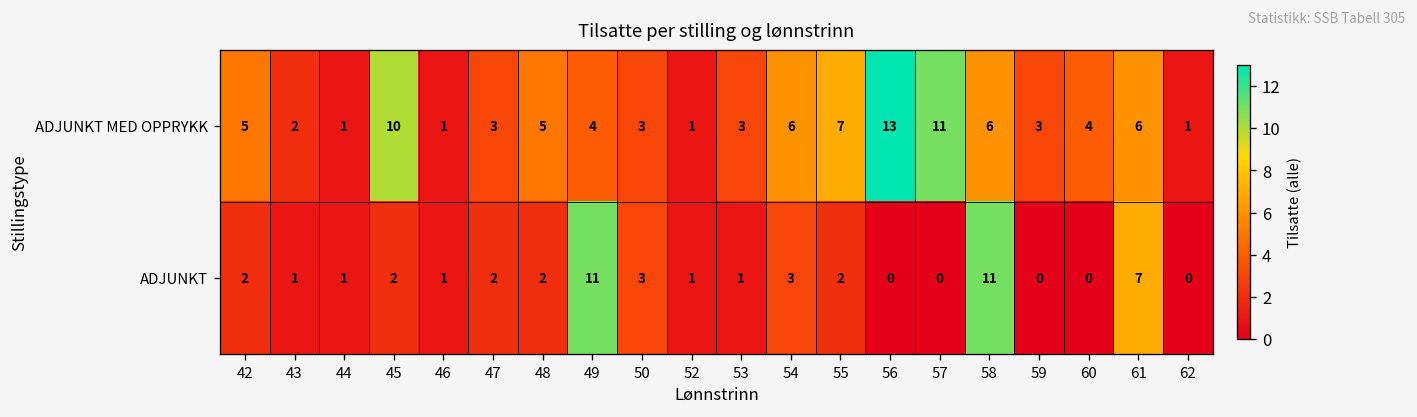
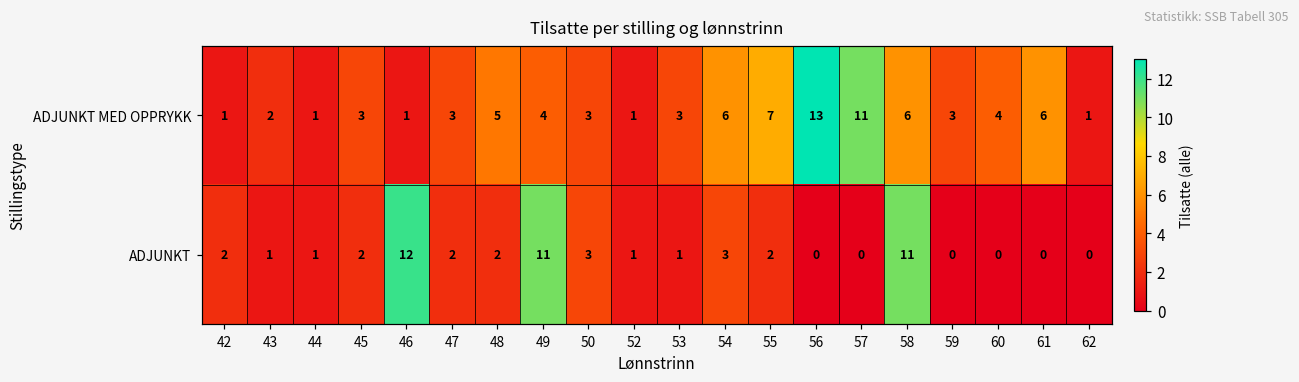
  {
    "ADJUNKT MED OPPRYKK": {
-     "42": 5,
+     "42": 1,
      "43": 2,
      "44": 1,
-     "45": 10,
+     "45": 3,
      "46": 1,
      "47": 3,
      "48": 5,
      "49": 4,
      "50": 3,
      "52": 1,
      "53": 3,
      "54": 6,
      "55": 7,
      "56": 13,
      "57": 11,
      "58": 6,
      "59": 3,
      "60": 4,
      "61": 6,
      "62": 1
    },
    "ADJUNKT": {
      "42": 2,
      "43": 1,
      "44": 1,
      "45": 2,
-     "46": 1,
+     "46": 12,
      "47": 2,
      "48": 2,
      "49": 11,
      "50": 3,
      "52": 1,
      "53": 1,
      "54": 3,
      "55": 2,
      "56": 0,
      "57": 0,
      "58": 11,
      "59": 0,
      "60": 0,
-     "61": 7,
+     "61": 0,
      "62": 0
    }
  }
